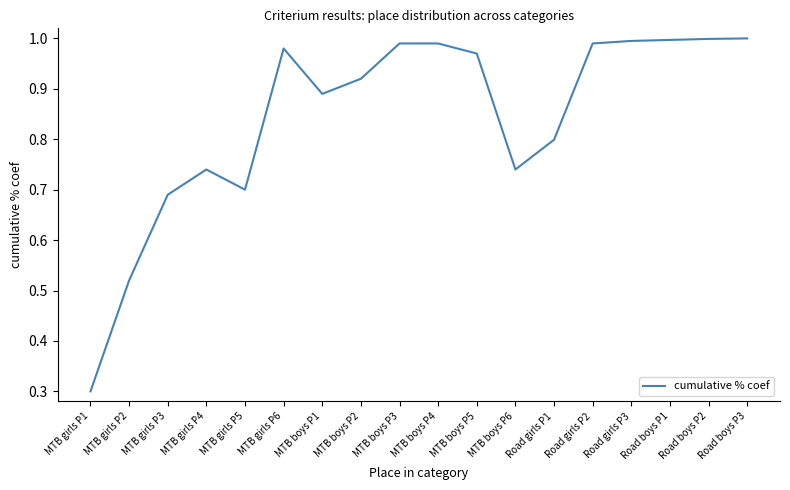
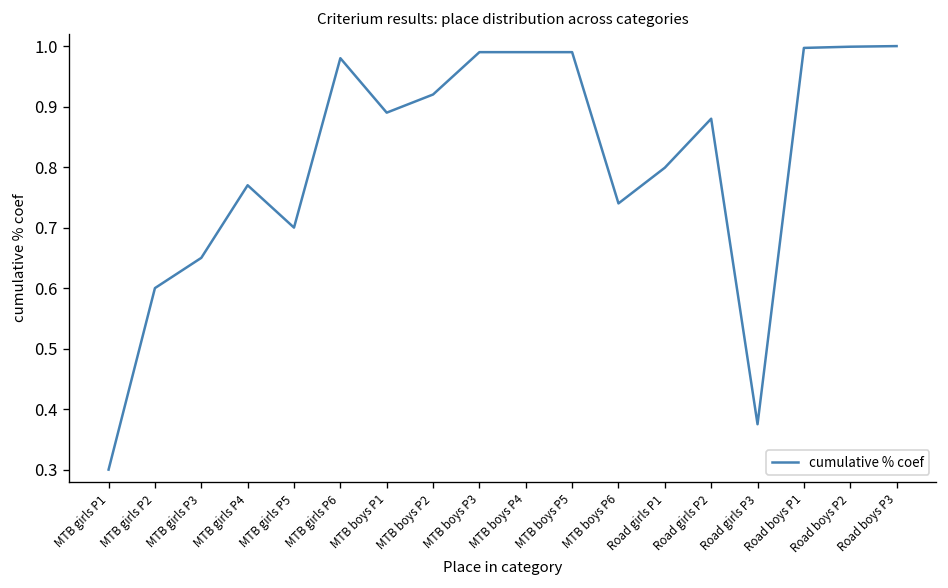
  {
    "MTB girls P1": 0.30,
-   "MTB girls P2": 0.52,
-   "MTB girls P3": 0.69,
-   "MTB girls P4": 0.74,
+   "MTB girls P2": 0.60,
+   "MTB girls P3": 0.65,
+   "MTB girls P4": 0.77,
    "MTB girls P5": 0.70,
    "MTB girls P6": 0.98,
    "MTB boys P1": 0.89,
    "MTB boys P2": 0.92,
    "MTB boys P3": 0.99,
    "MTB boys P4": 0.99,
-   "MTB boys P5": 0.97,
+   "MTB boys P5": 0.99,
    "MTB boys P6": 0.74,
    "Road girls P1": 0.80,
-   "Road girls P2": 0.99,
-   "Road girls P3": 1.00,
+   "Road girls P2": 0.88,
+   "Road girls P3": 0.38,
    "Road boys P1": 1.00,
    "Road boys P2": 1.00,
    "Road boys P3": 1.00
  }
